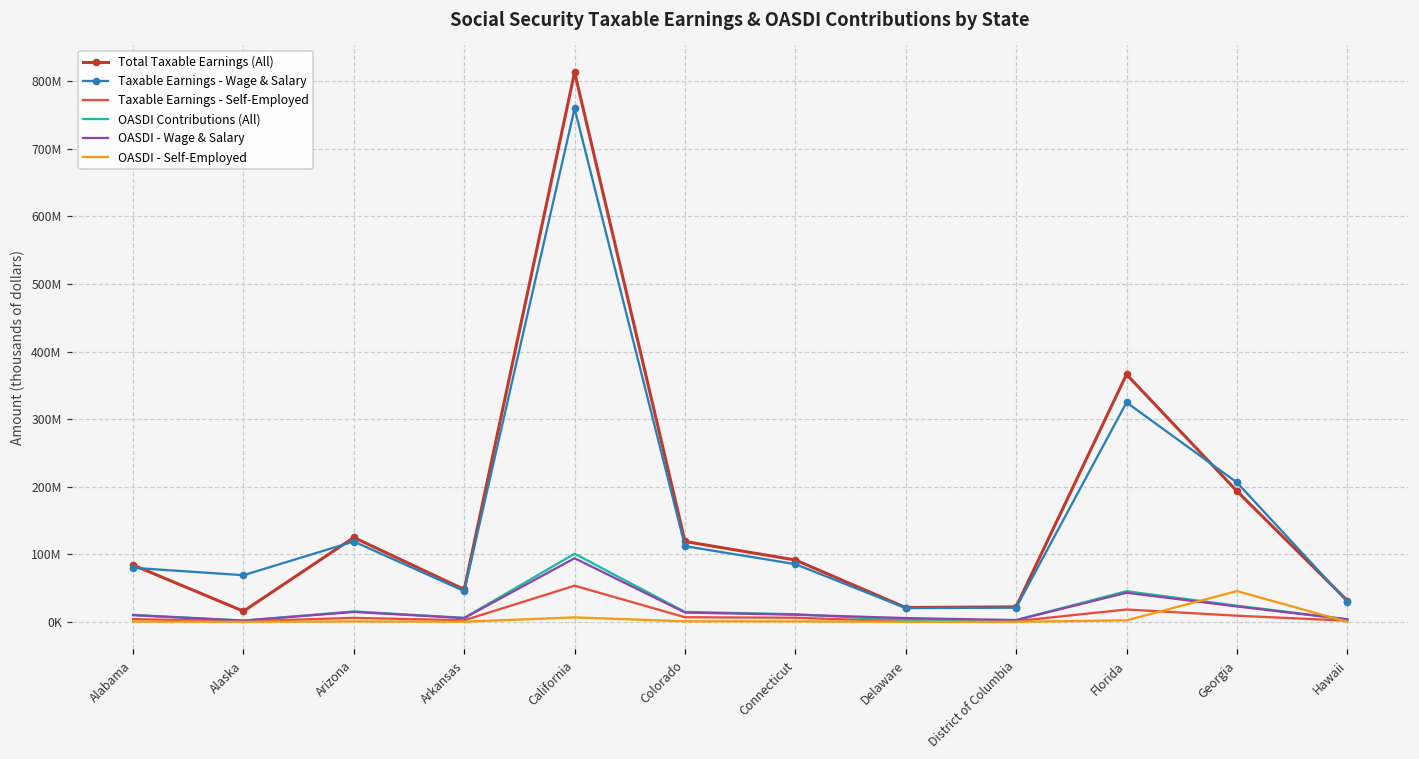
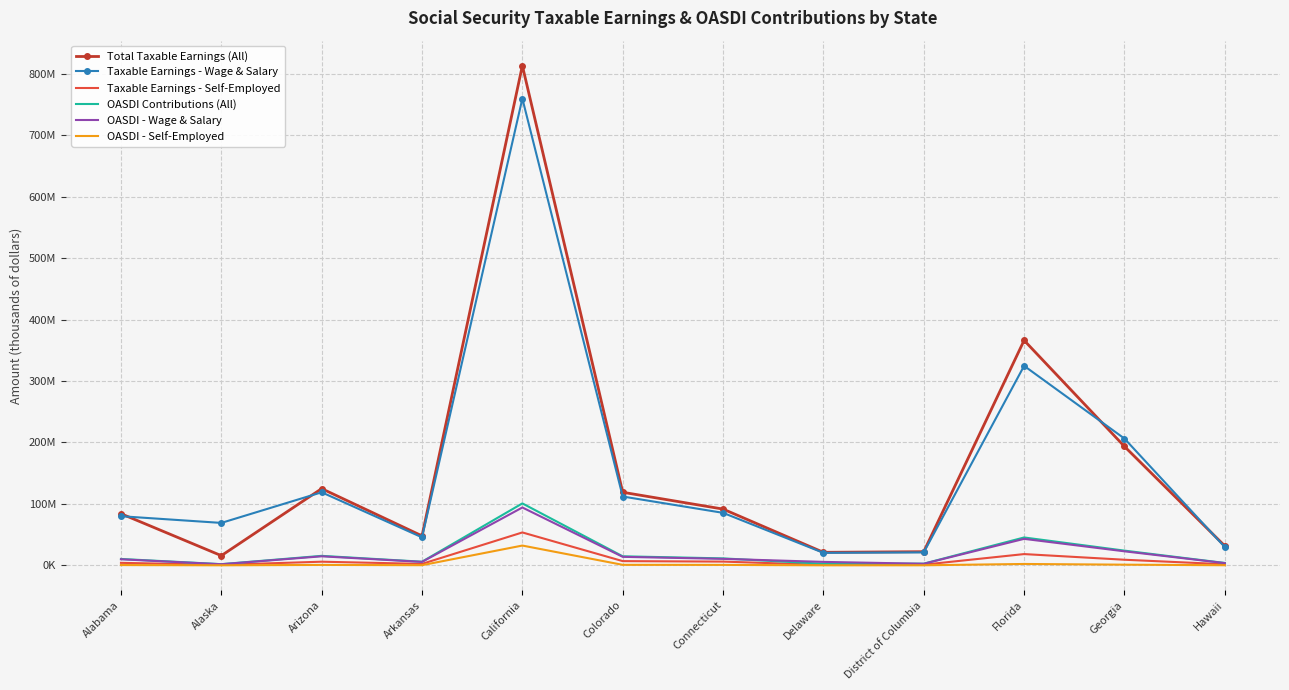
  {
    "Taxable Earnings - Wage & Salary": {
      "Alaska": 70000000,
      "Arizona": 120000000,
      "California": 760000000,
      "Colorado": 110000000,
      "Connecticut": 90000000,
      "Florida": 320000000,
      "Georgia": 210000000
    },
    "OASDI Contributions (All)": {
      "California": 100000000
    },
    "OASDI - Wage & Salary": {
      "California": 90000000
    },
    "OASDI - Self-Employed": {
      "Arizona": 0,
-     "California": 10000000,
+     "California": 30000000,
      "Colorado": 0,
      "Connecticut": 0,
      "Florida": 0,
-     "Georgia": 50000000
+     "Georgia": 0
    }
  }
